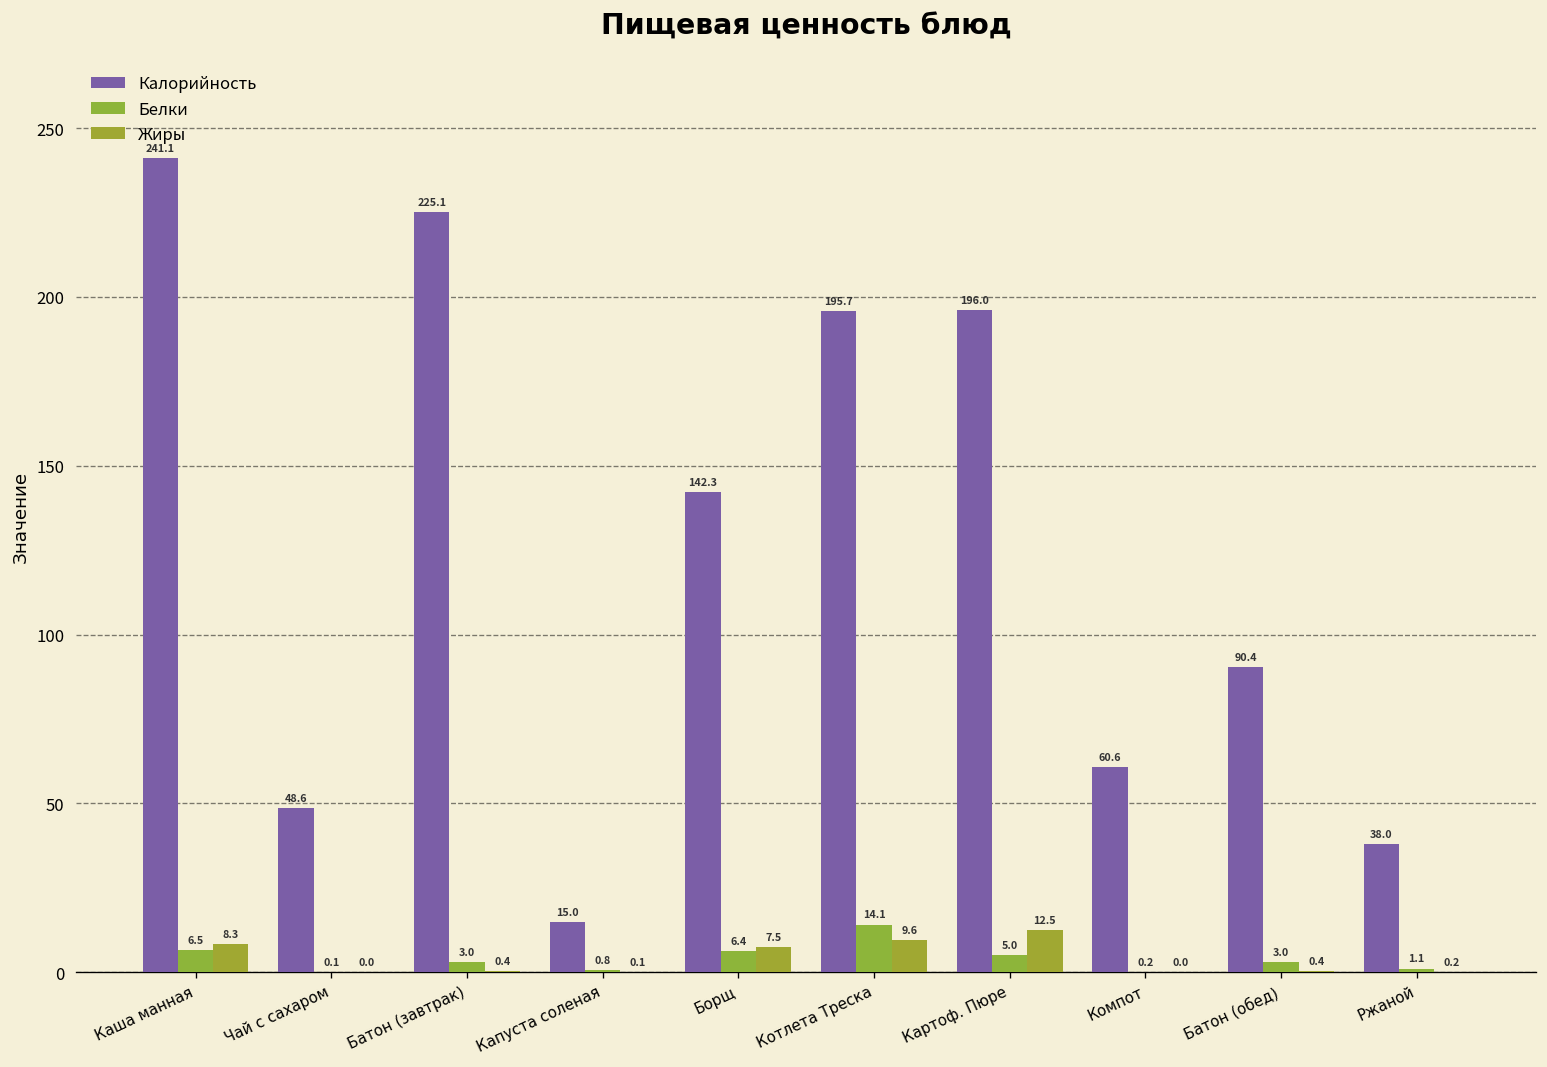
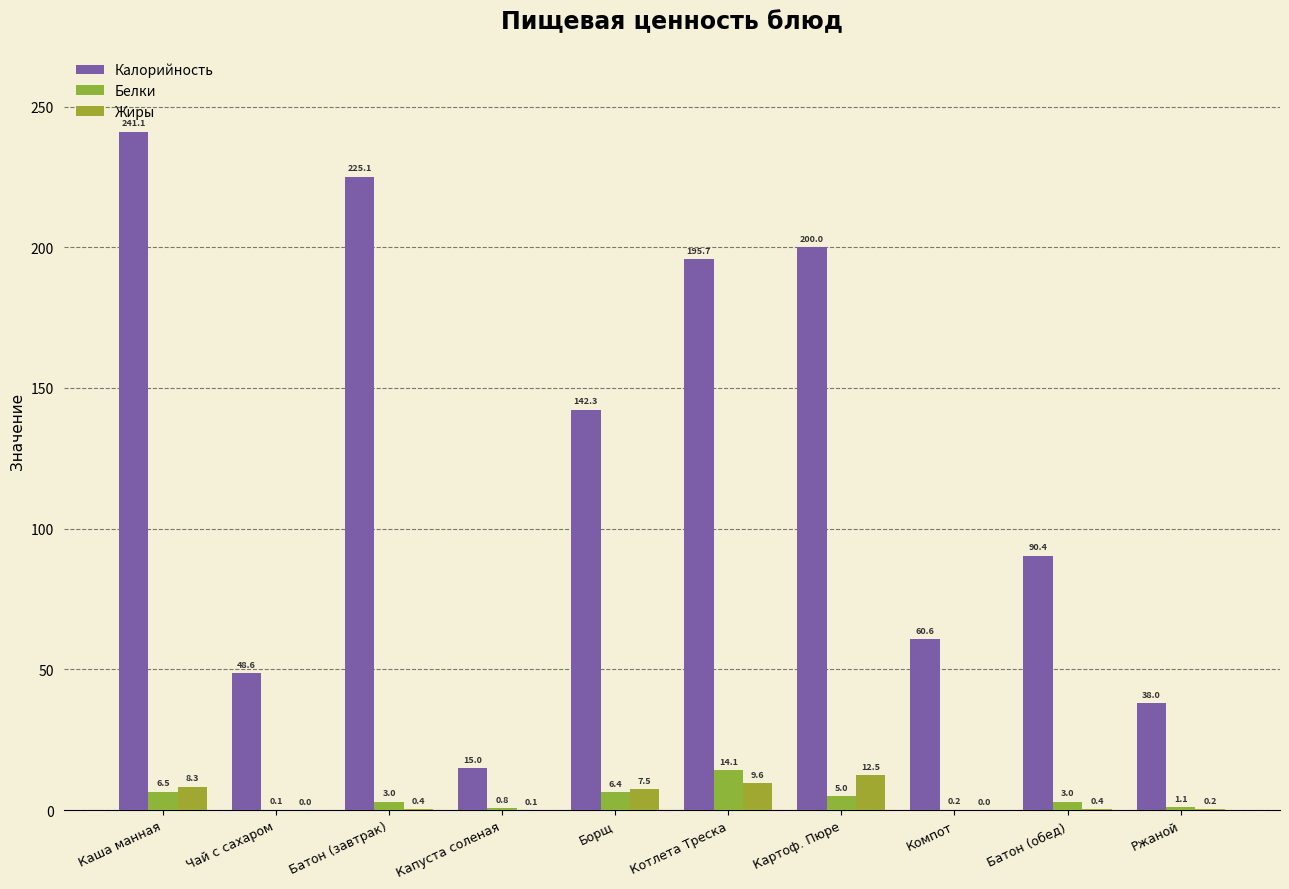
  {
    "Калорийность": {
      "Каша манная": 241.1,
      "Чай с сахаром": 48.6,
      "Батон (завтрак)": 225.1,
      "Капуста соленая": 15.0,
      "Борщ": 142.3,
      "Котлета Треска": 195.7,
-     "Картоф. Пюре": 196.0,
+     "Картоф. Пюре": 200.0,
      "Компот": 60.6,
      "Батон (обед)": 90.4,
      "Ржаной": 38.0
    }
  }
